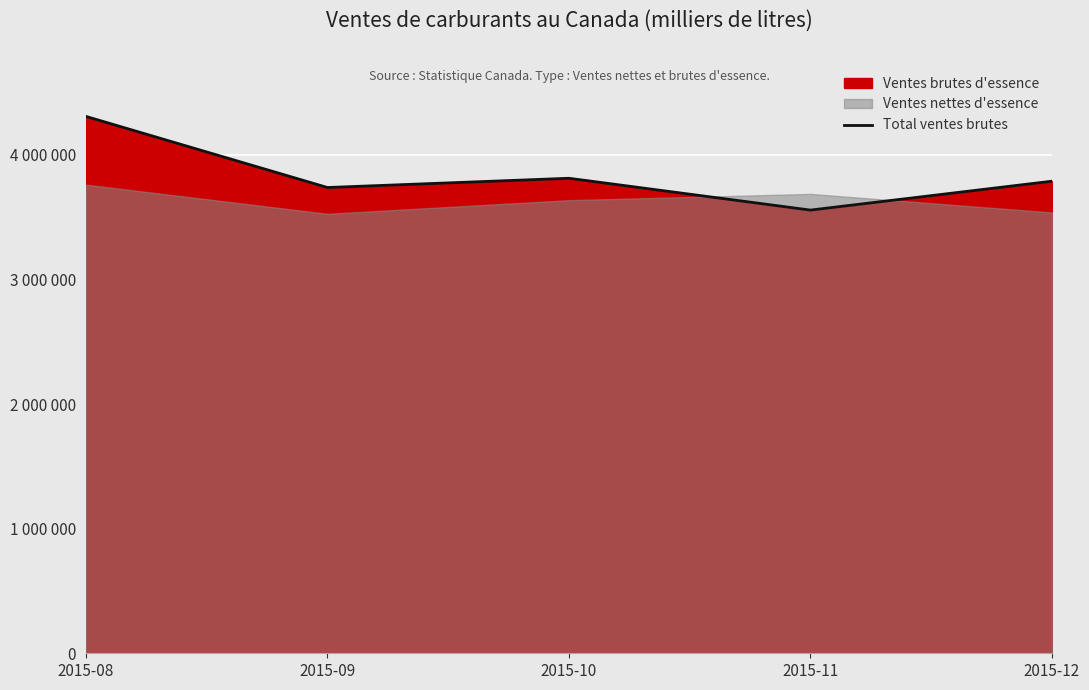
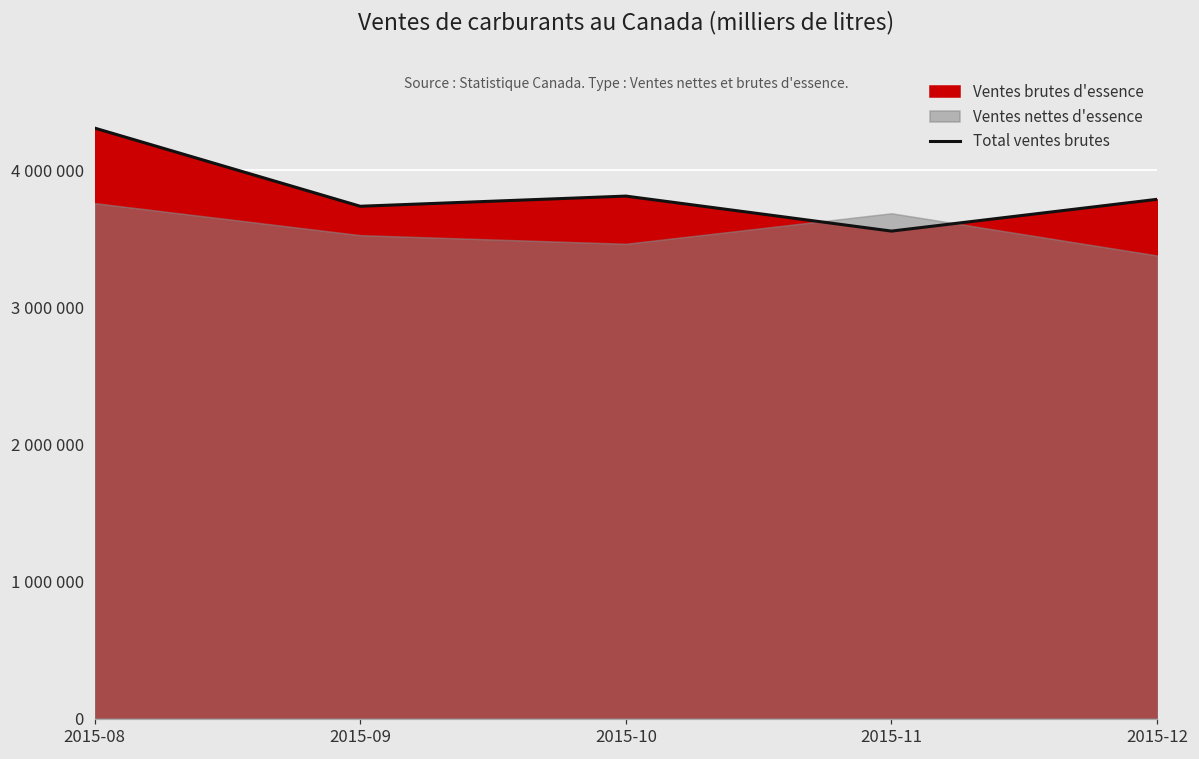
  {
    "Ventes brutes d'essence": {
      "2015-08": 4310000,
      "2015-09": 3740000,
      "2015-10": 3810000,
      "2015-11": 3560000,
      "2015-12": 3790000
    },
    "Ventes nettes d'essence": {
      "2015-08": 3760000,
      "2015-09": 3530000,
-     "2015-10": 3640000,
+     "2015-10": 3460000,
      "2015-11": 3690000,
-     "2015-12": 3540000
+     "2015-12": 3380000
    }
  }
